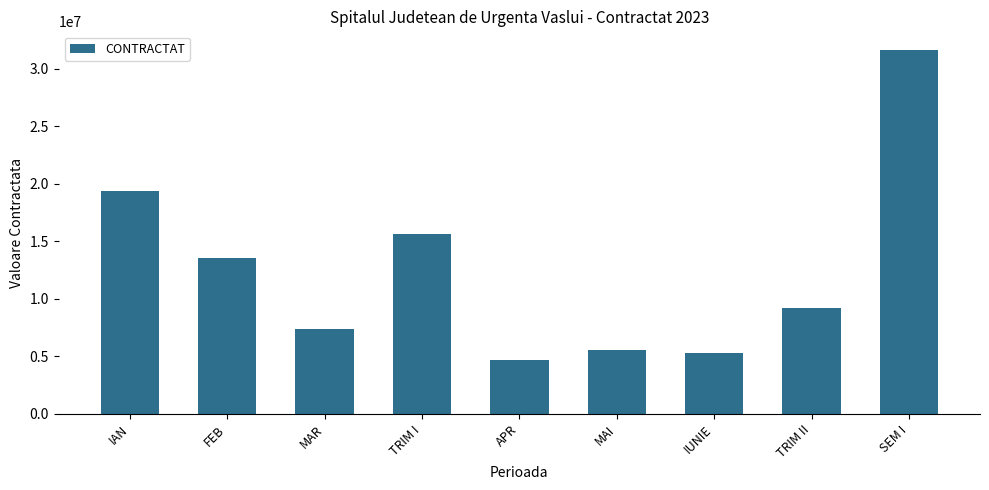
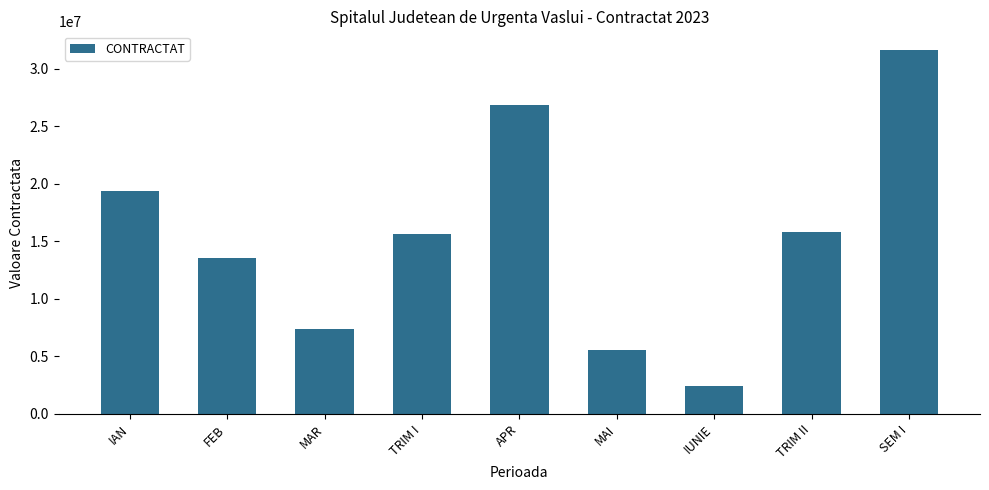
  {
    "IAN": 19400000,
    "FEB": 13500000,
    "MAR": 7400000,
    "TRIM I": 15600000,
-   "APR": 4700000,
+   "APR": 26800000,
    "MAI": 5600000,
-   "IUNIE": 5300000,
-   "TRIM II": 9200000,
+   "IUNIE": 2500000,
+   "TRIM II": 15800000,
    "SEM I": 31700000
  }
